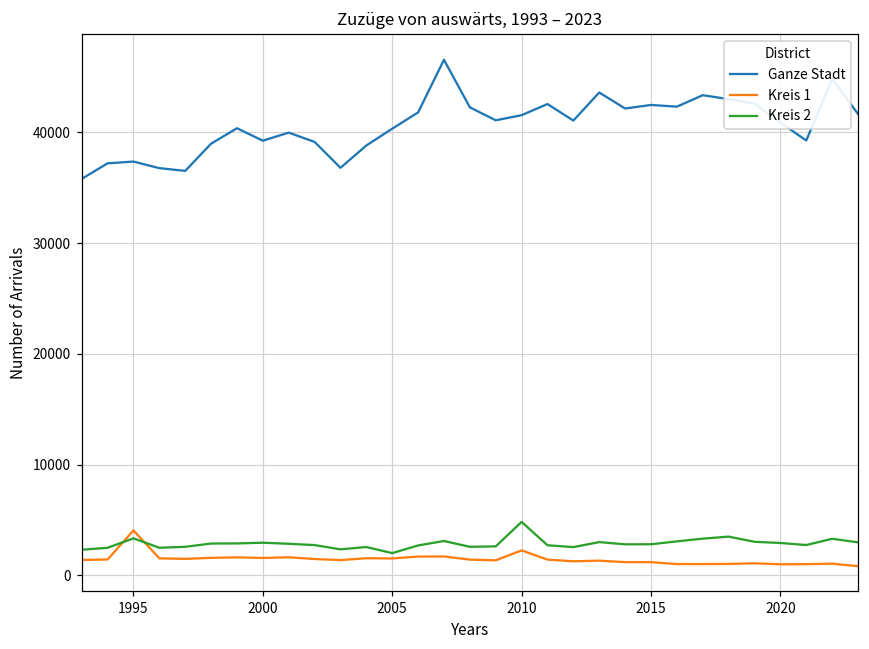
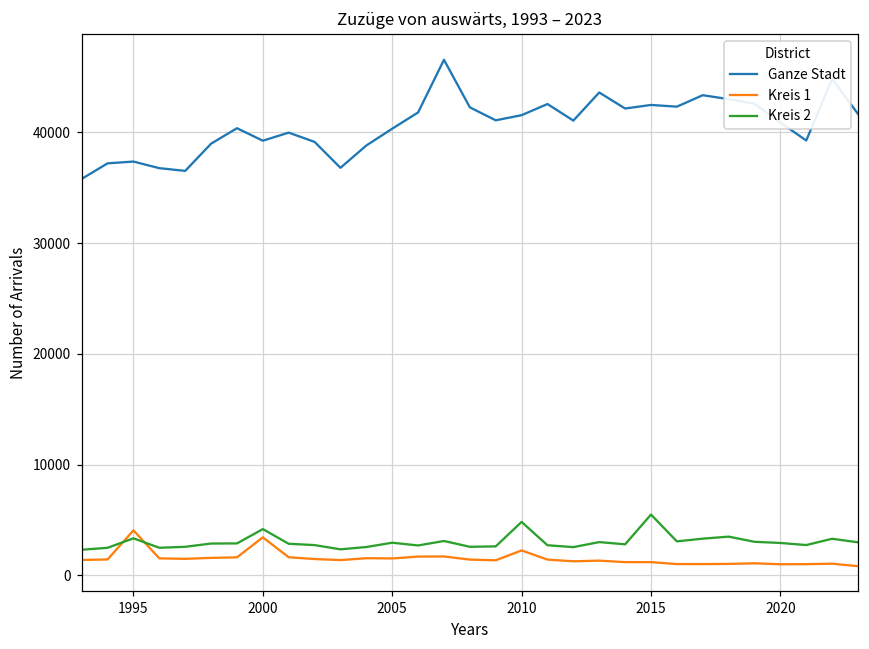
  {
    "Ganze Stadt": {
      "1995": 37400,
      "2000": 39200,
      "2005": 40300,
      "2010": 41600,
      "2015": 42500
    },
    "Kreis 1": {
      "1995": 4100,
-     "2000": 1600,
+     "2000": 3400,
      "2005": 1500,
      "2010": 2300,
      "2015": 1200,
      "2020": 1000
    },
    "Kreis 2": {
      "1995": 3300,
-     "2000": 2900,
-     "2005": 2000,
+     "2000": 4200,
+     "2005": 2900,
      "2010": 4800,
-     "2015": 2800,
+     "2015": 5500,
      "2020": 2900
    }
  }
